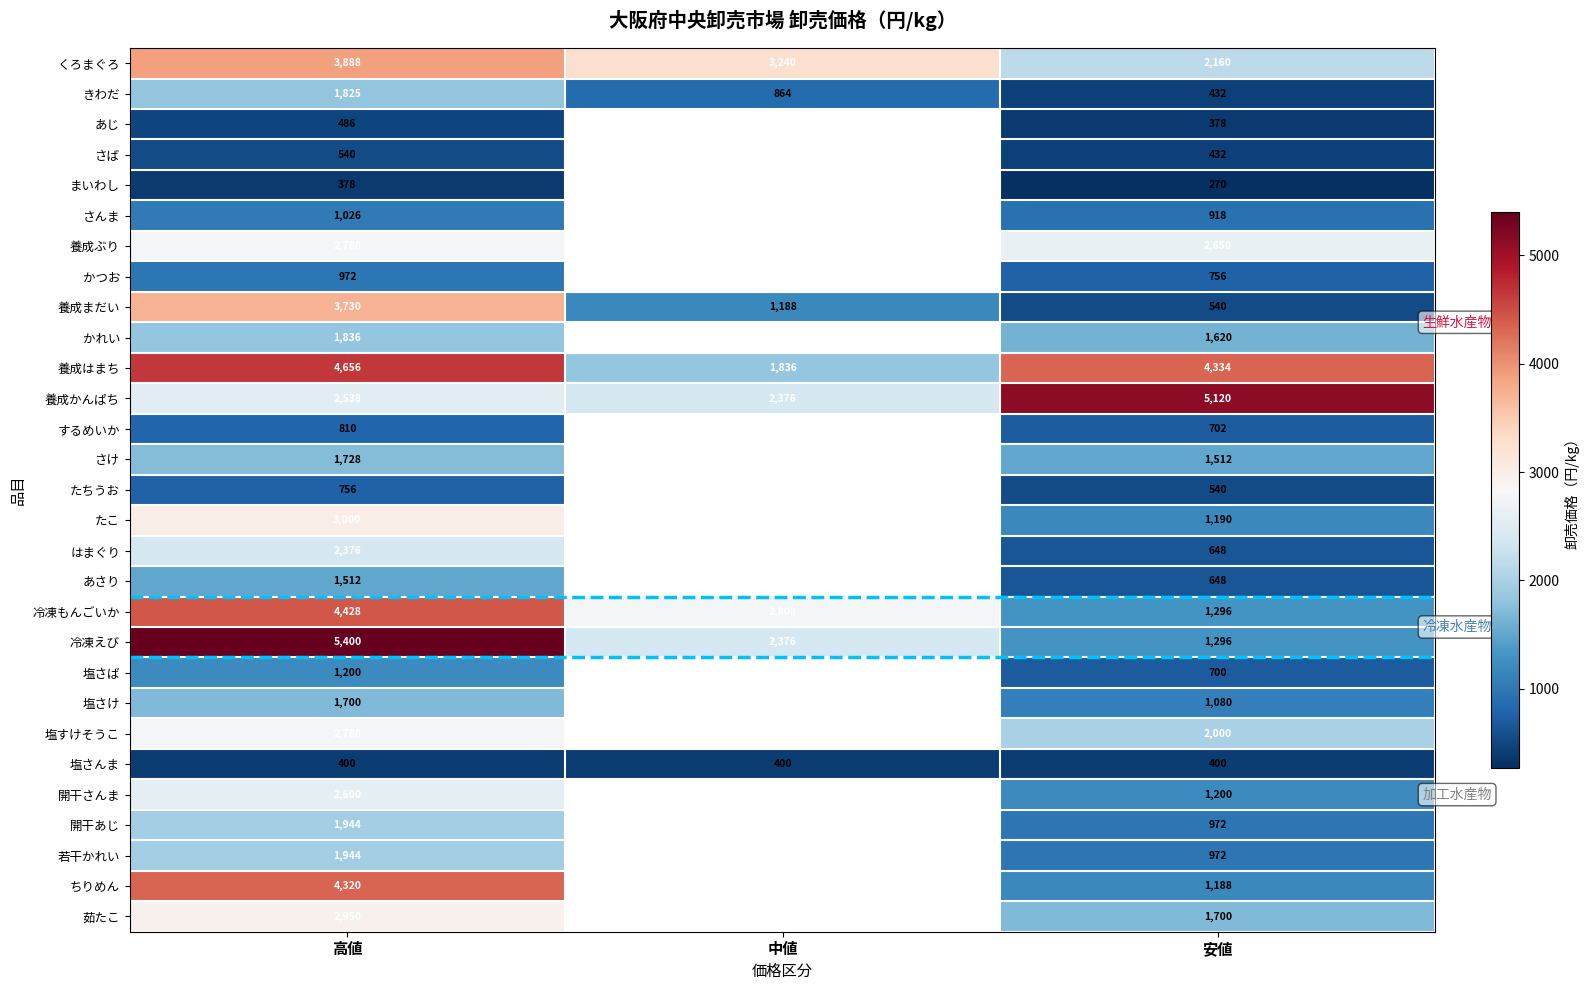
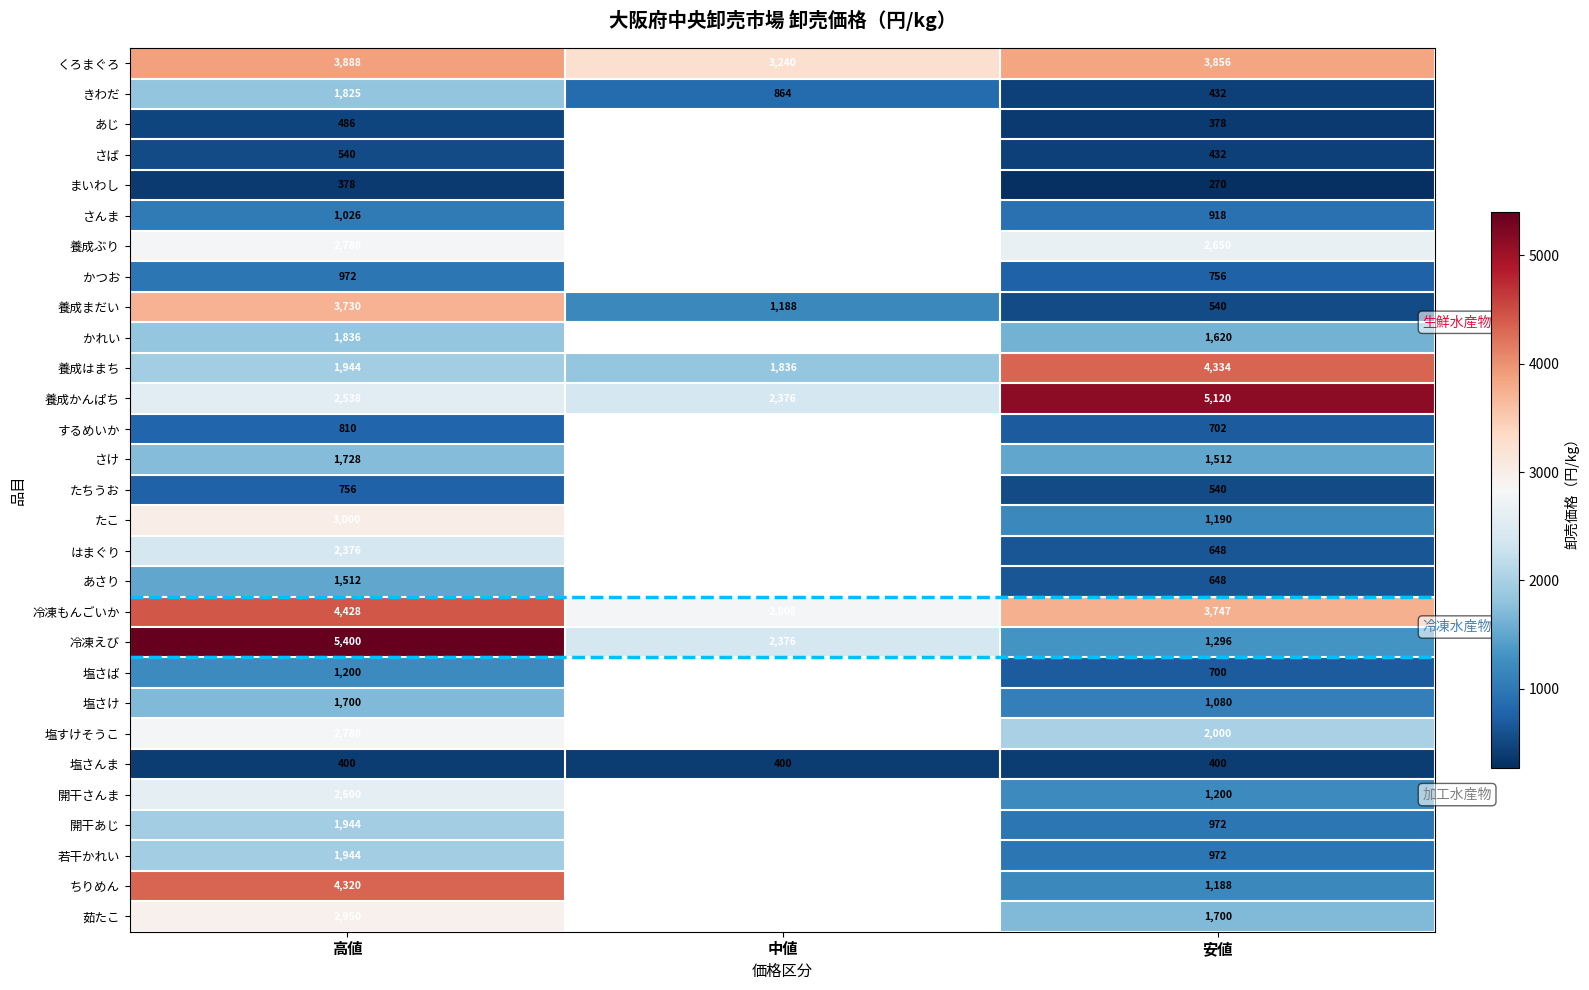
  {
    "くろまぐろ": {
      "高値": "3,888",
-     "安値": "2,160"
+     "安値": "3,856"
    },
    "きわだ": {
      "高値": "1,825",
      "中値": "864",
      "安値": "432"
    },
    "あじ": {
      "高値": "486",
      "安値": "378"
    },
    "さば": {
      "高値": "540",
      "安値": "432"
    },
    "まいわし": {
      "高値": "378",
      "安値": "270"
    },
    "さんま": {
      "高値": "1,026",
      "安値": "918"
    },
    "かつお": {
      "高値": "972",
      "安値": "756"
    },
    "養成まだい": {
      "高値": "3,730",
      "中値": "1,188",
      "安値": "540"
    },
    "かれい": {
      "高値": "1,836",
      "安値": "1,620"
    },
    "養成はまち": {
-     "高値": "4,656",
+     "高値": "1,944",
      "中値": "1,836",
      "安値": "4,334"
    },
    "養成かんぱち": {
      "安値": "5,120"
    },
    "するめいか": {
      "高値": "810",
      "安値": "702"
    },
    "さけ": {
      "高値": "1,728",
      "安値": "1,512"
    },
    "たちうお": {
      "高値": "756",
      "安値": "540"
    },
    "たこ": {
      "安値": "1,190"
    },
    "はまぐり": {
      "安値": "648"
    },
    "あさり": {
      "高値": "1,512",
      "安値": "648"
    },
    "冷凍もんごいか": {
      "高値": "4,428",
-     "安値": "1,296"
+     "安値": "3,747"
    },
    "冷凍えび": {
      "高値": "5,400",
      "安値": "1,296"
    },
    "塩さば": {
      "高値": "1,200",
      "安値": "700"
    },
    "塩さけ": {
      "高値": "1,700",
      "安値": "1,080"
    },
    "塩すけそうこ": {
      "安値": "2,000"
    },
    "塩さんま": {
      "高値": "400",
      "中値": "400",
      "安値": "400"
    },
    "開干さんま": {
      "安値": "1,200"
    },
    "開干あじ": {
      "高値": "1,944",
      "安値": "972"
    },
    "若干かれい": {
      "高値": "1,944",
      "安値": "972"
    },
    "ちりめん": {
      "高値": "4,320",
      "安値": "1,188"
    },
    "茹たこ": {
      "安値": "1,700"
    }
  }
